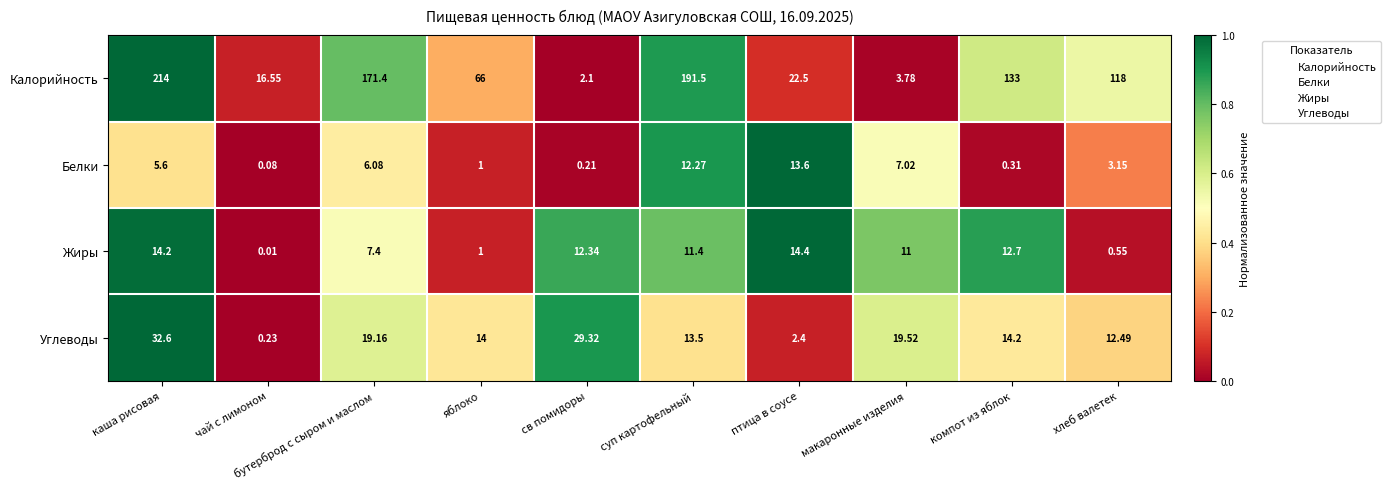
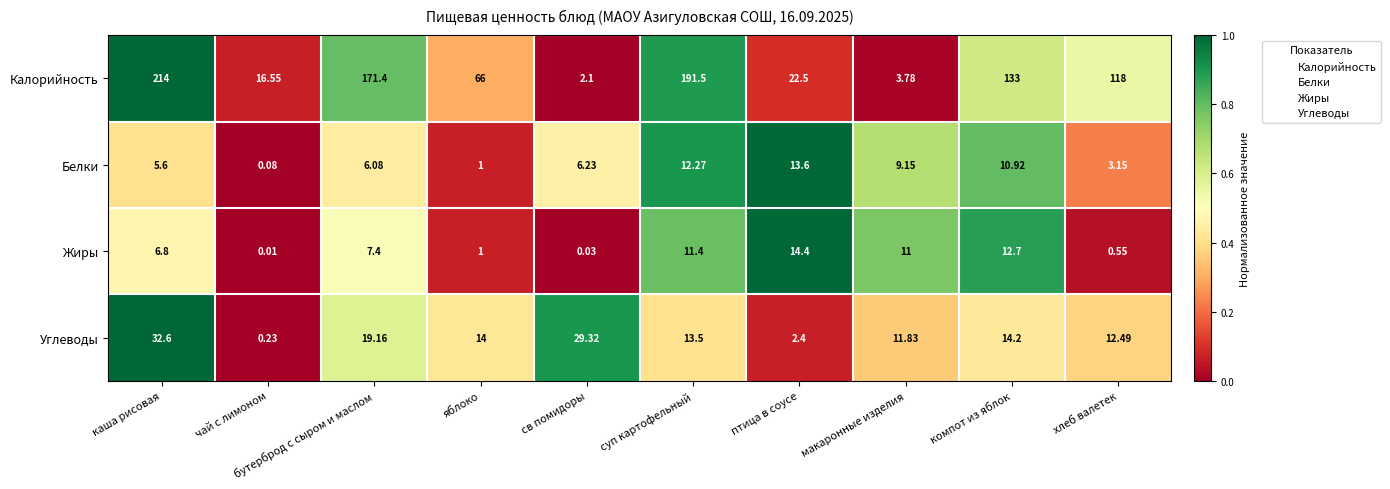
  {
    "Калорийность": {
      "каша рисовая": 214,
      "чай с лимоном": 16.55,
      "бутерброд с сыром и маслом": 171.4,
      "яблоко": 66,
      "св помидоры": 2.1,
      "суп картофельный": 191.5,
      "птица в соусе": 22.5,
      "макаронные изделия": 3.78,
      "компот из яблок": 133,
      "хлеб валетек": 118
    },
    "Белки": {
      "каша рисовая": 5.6,
      "чай с лимоном": 0.08,
      "бутерброд с сыром и маслом": 6.08,
      "яблоко": 1,
-     "св помидоры": 0.21,
+     "св помидоры": 6.23,
      "суп картофельный": 12.27,
      "птица в соусе": 13.6,
-     "макаронные изделия": 7.02,
-     "компот из яблок": 0.31,
+     "макаронные изделия": 9.15,
+     "компот из яблок": 10.92,
      "хлеб валетек": 3.15
    },
    "Жиры": {
-     "каша рисовая": 14.2,
+     "каша рисовая": 6.8,
      "чай с лимоном": 0.01,
      "бутерброд с сыром и маслом": 7.4,
      "яблоко": 1,
-     "св помидоры": 12.34,
+     "св помидоры": 0.03,
      "суп картофельный": 11.4,
      "птица в соусе": 14.4,
      "макаронные изделия": 11,
      "компот из яблок": 12.7,
      "хлеб валетек": 0.55
    },
    "Углеводы": {
      "каша рисовая": 32.6,
      "чай с лимоном": 0.23,
      "бутерброд с сыром и маслом": 19.16,
      "яблоко": 14,
      "св помидоры": 29.32,
      "суп картофельный": 13.5,
      "птица в соусе": 2.4,
-     "макаронные изделия": 19.52,
+     "макаронные изделия": 11.83,
      "компот из яблок": 14.2,
      "хлеб валетек": 12.49
    }
  }
